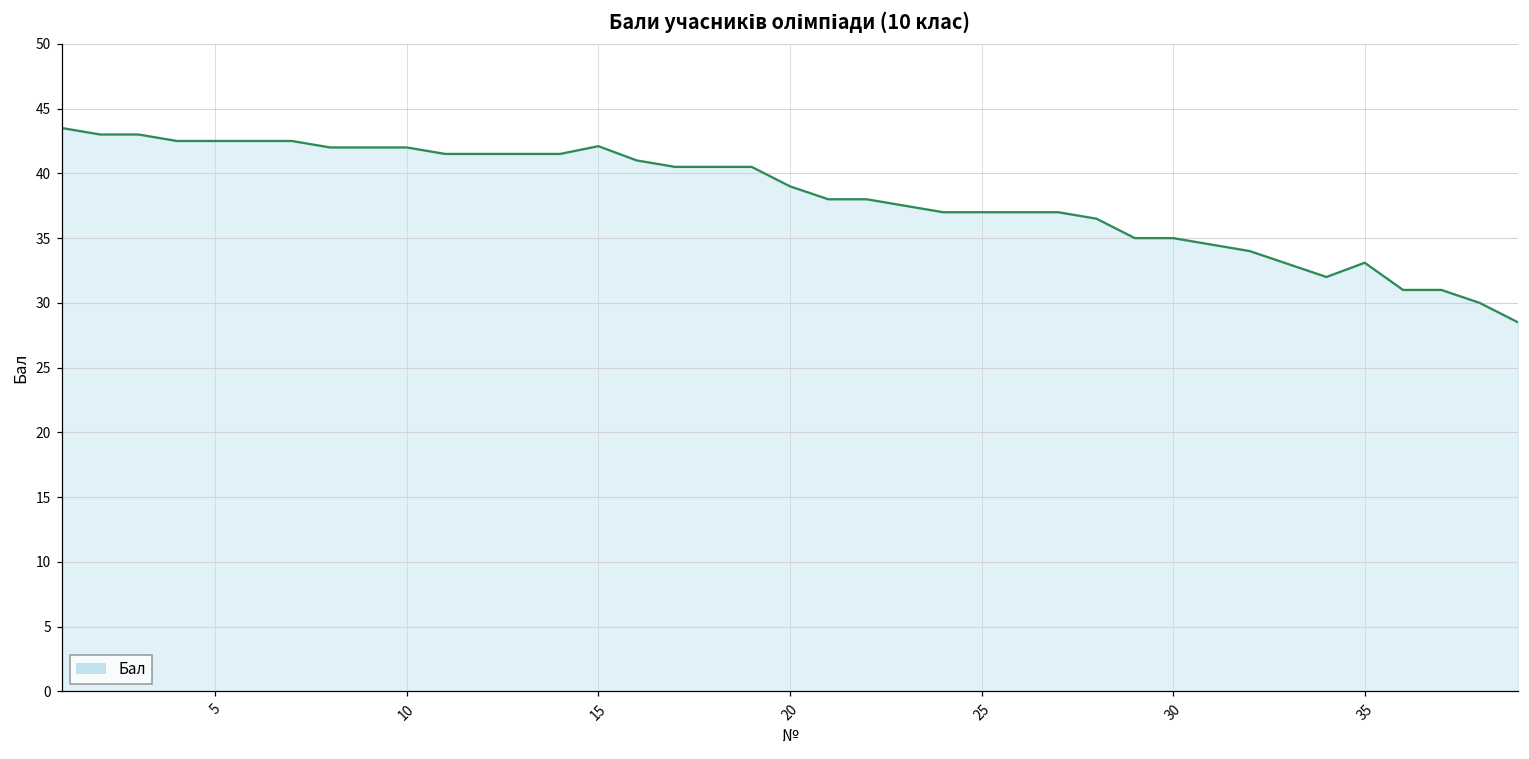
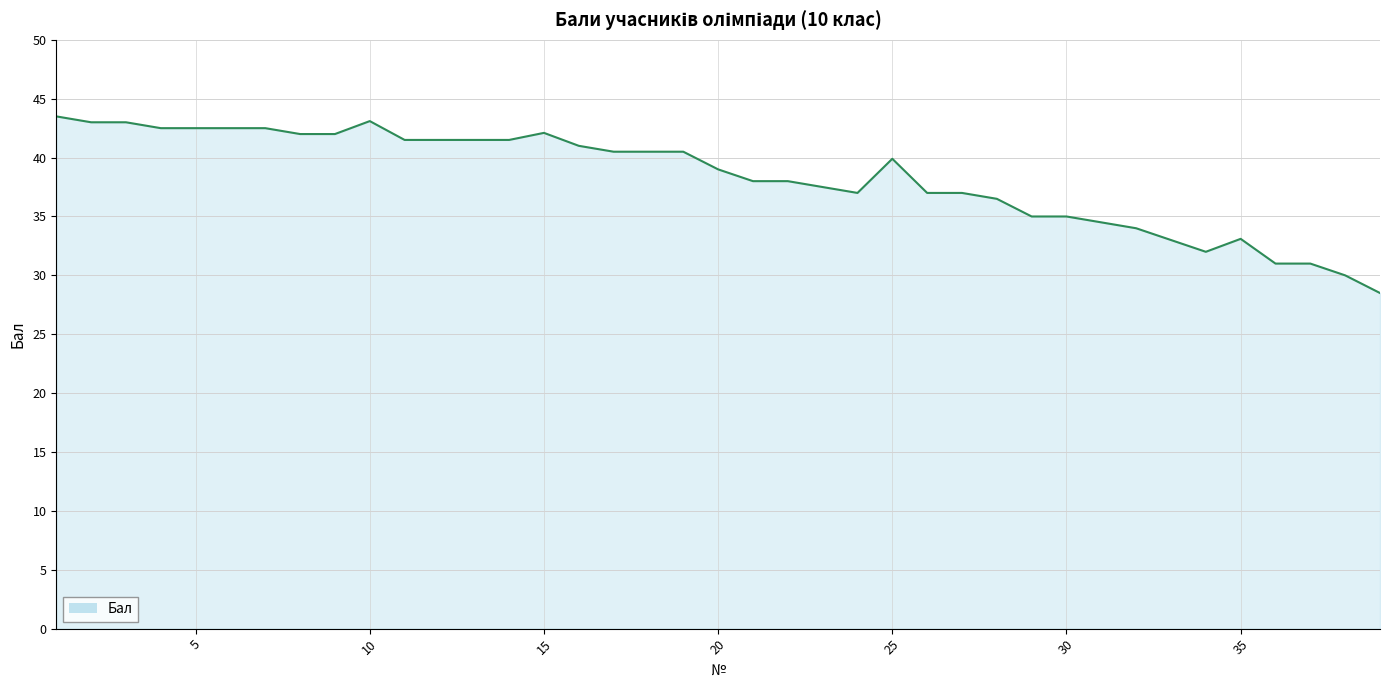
  {
    "5": 42.5,
-   "10": 42.0,
+   "10": 43.1,
    "15": 42.1,
    "20": 39.0,
-   "25": 37.0,
+   "25": 39.9,
    "30": 35.0,
    "35": 33.1
  }
